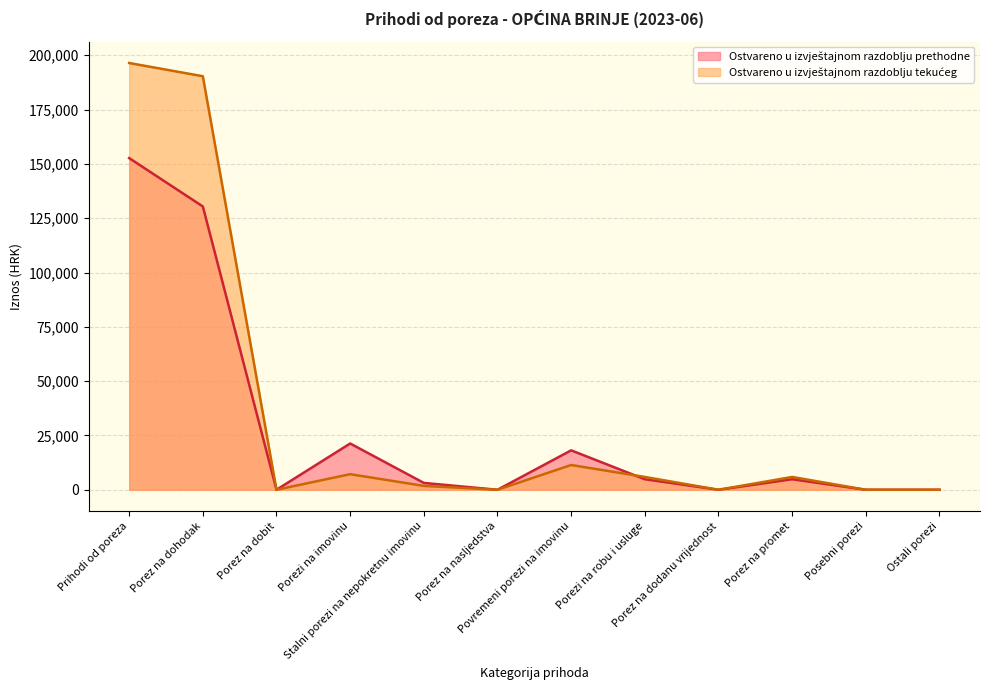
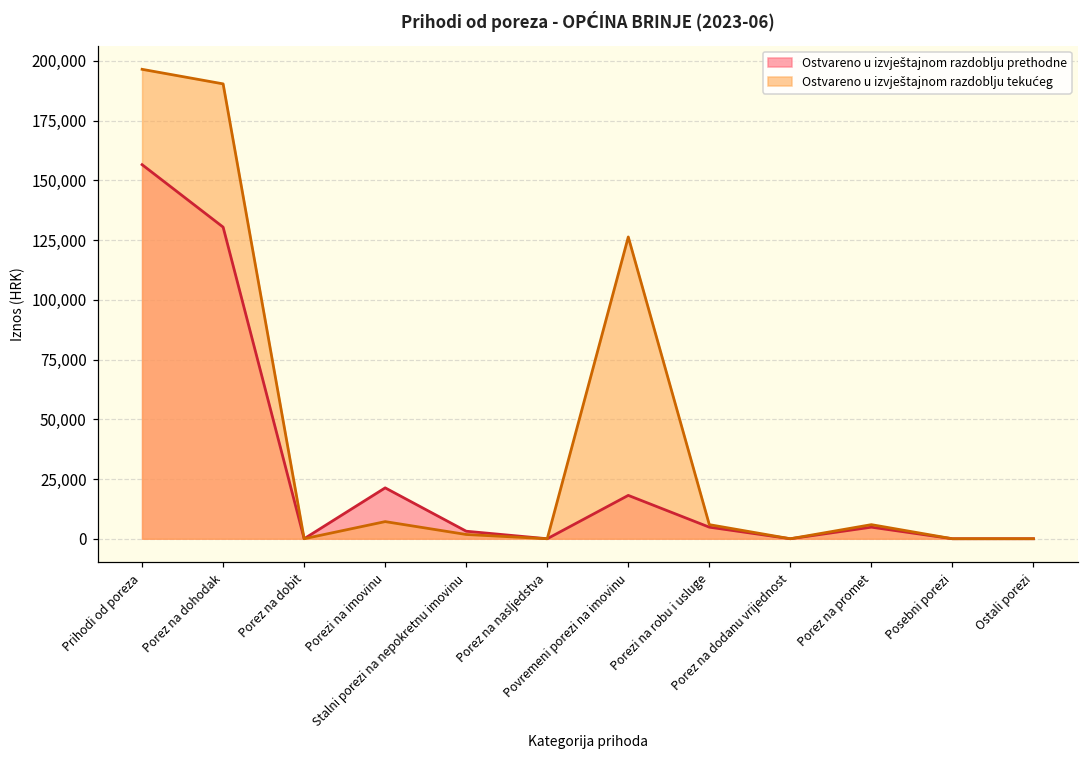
  {
    "Ostvareno u izvještajnom razdoblju prethodne": {
-     "Prihodi od poreza": "153,000",
+     "Prihodi od poreza": "157,000",
      "Porez na dohodak": "130,000",
      "Porezi na imovinu": "21,000",
      "Stalni porezi na nepokretnu imovinu": "3,000",
      "Povremeni porezi na imovinu": "18,000"
    },
    "Ostvareno u izvještajnom razdoblju tekućeg": {
      "Prihodi od poreza": "196,000",
      "Porez na dohodak": "190,000",
      "Porezi na imovinu": "7,000",
      "Stalni porezi na nepokretnu imovinu": "2,000",
-     "Povremeni porezi na imovinu": "11,000"
+     "Povremeni porezi na imovinu": "126,000"
    }
  }
